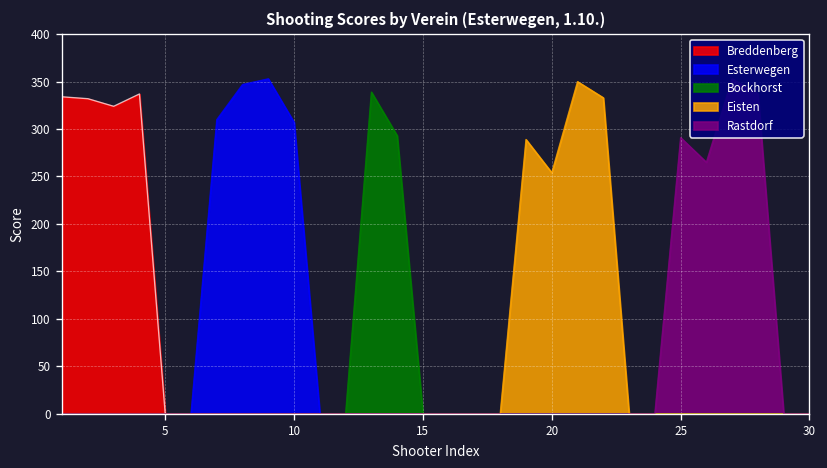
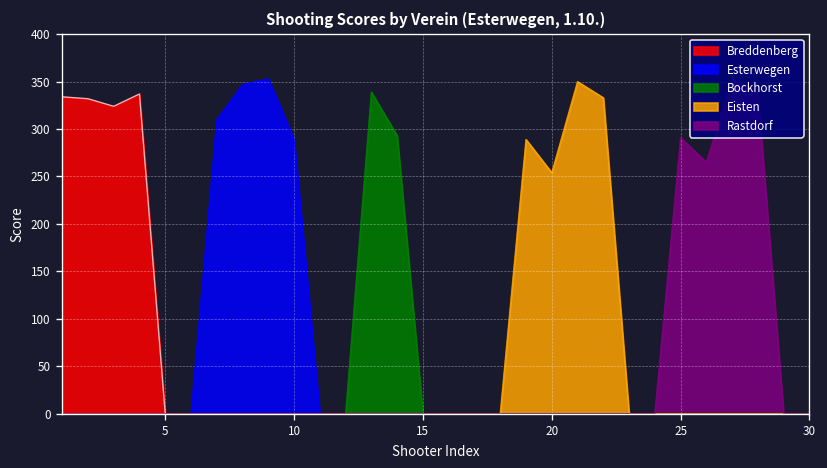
  {
    "Esterwegen": {
-     "10": 310
+     "10": 290
    },
    "Eisten": {
      "20": 250
    },
    "Rastdorf": {
      "25": 290
    }
  }
